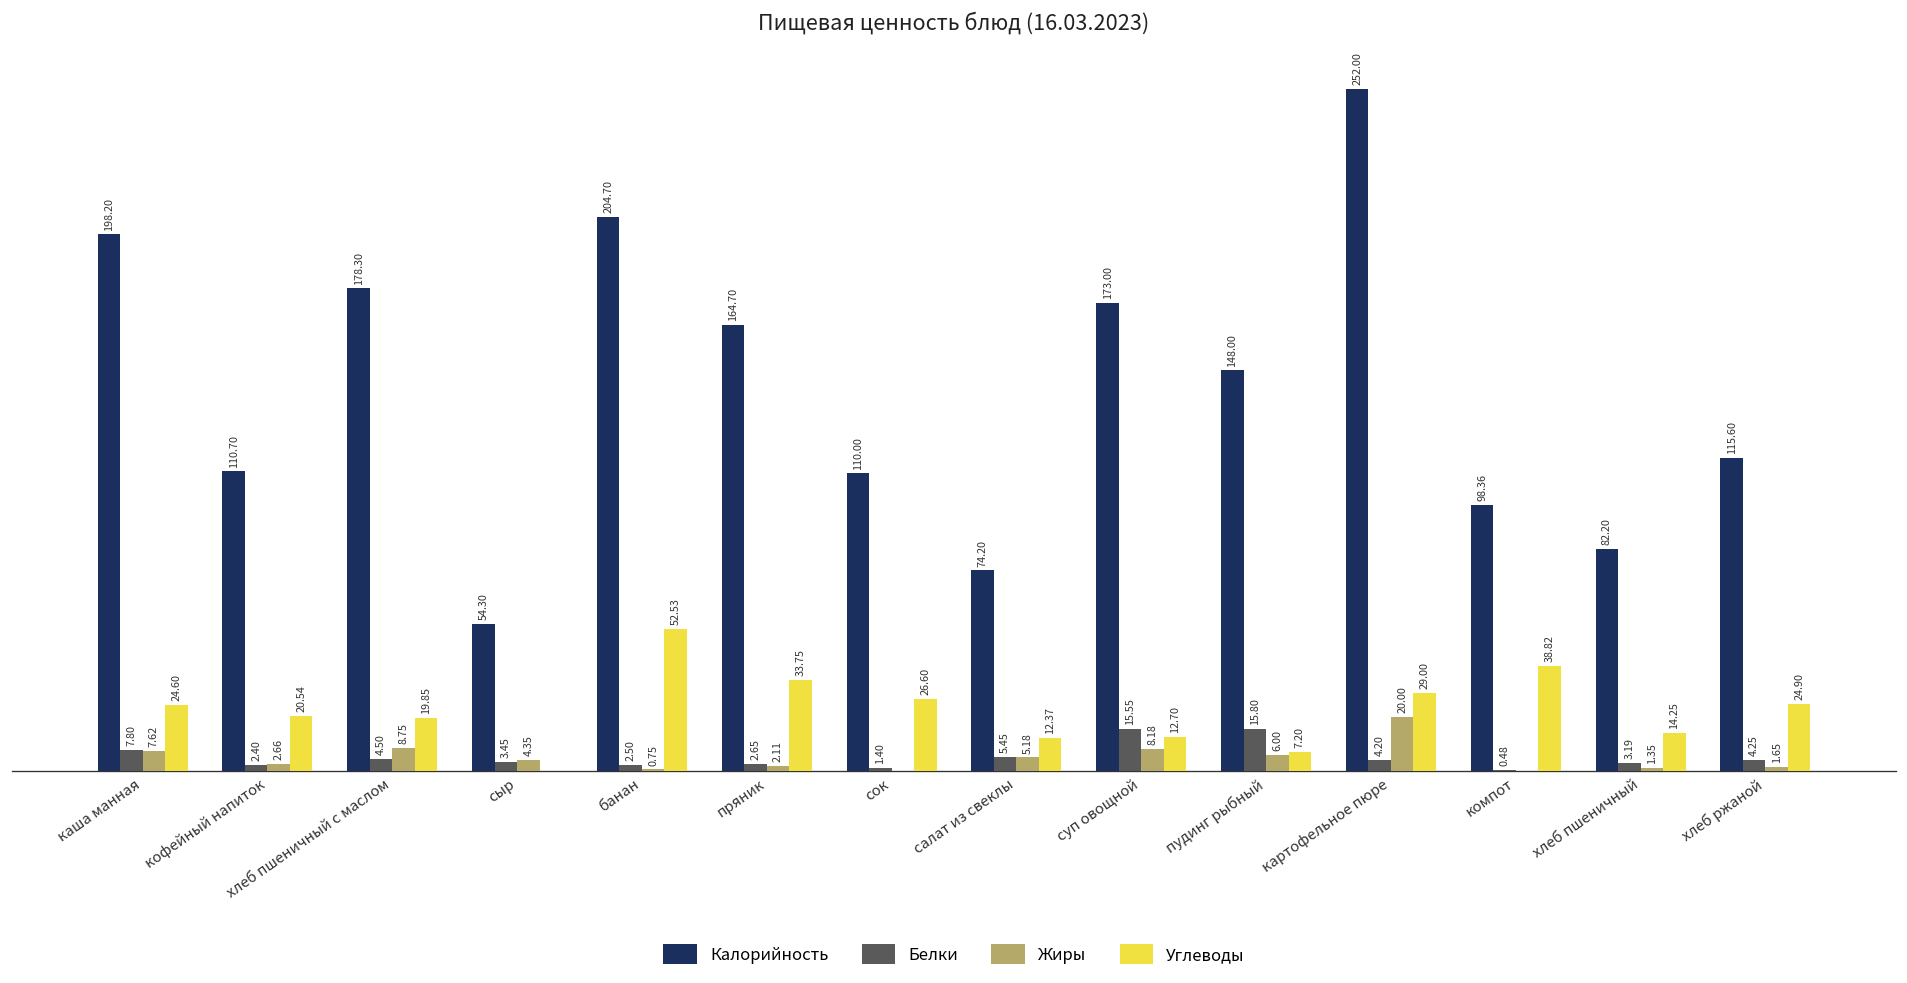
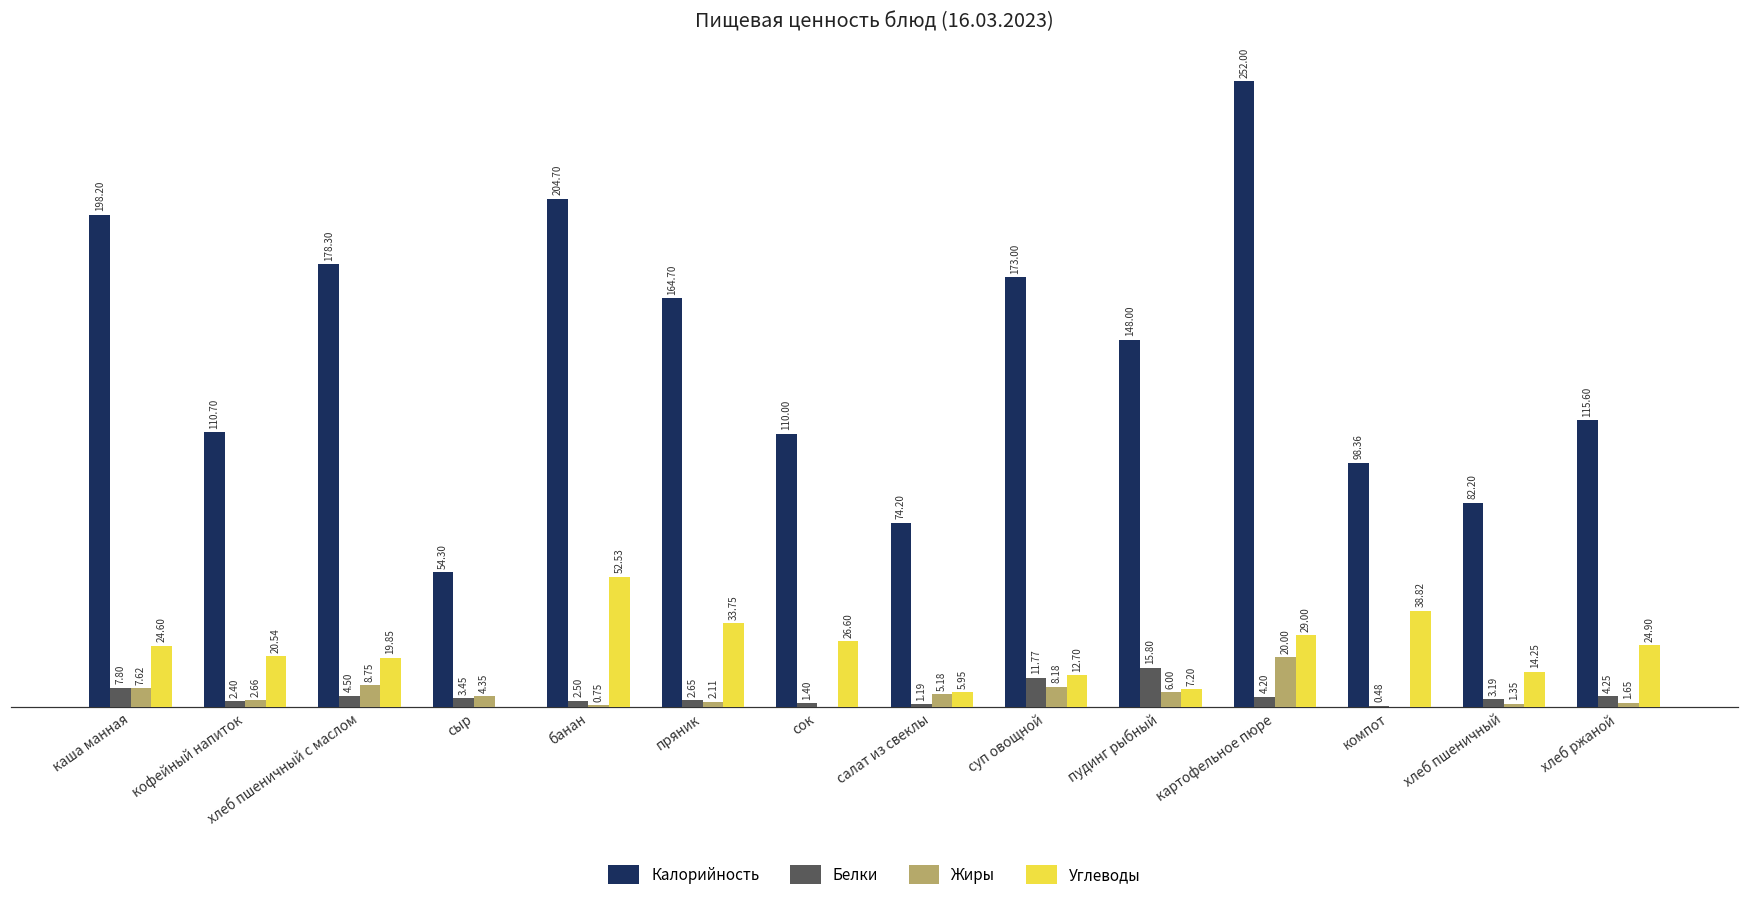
  {
    "Калорийность": {
      "каша манная": 198.20,
      "кофейный напиток": 110.70,
      "хлеб пшеничный с маслом": 178.30,
      "сыр": 54.30,
      "банан": 204.70,
      "пряник": 164.70,
      "сок": 110.00,
      "салат из свеклы": 74.20,
      "суп овощной": 173.00,
      "пудинг рыбный": 148.00,
      "картофельное пюре": 252.00,
      "компот": 98.36,
      "хлеб пшеничный": 82.20,
      "хлеб ржаной": 115.60
    },
    "Белки": {
      "каша манная": 7.80,
      "кофейный напиток": 2.40,
      "хлеб пшеничный с маслом": 4.50,
      "сыр": 3.45,
      "банан": 2.50,
      "пряник": 2.65,
      "сок": 1.40,
-     "салат из свеклы": 5.45,
-     "суп овощной": 15.55,
+     "салат из свеклы": 1.19,
+     "суп овощной": 11.77,
      "пудинг рыбный": 15.80,
      "картофельное пюре": 4.20,
      "компот": 0.48,
      "хлеб пшеничный": 3.19,
      "хлеб ржаной": 4.25
    },
    "Жиры": {
      "каша манная": 7.62,
      "кофейный напиток": 2.66,
      "хлеб пшеничный с маслом": 8.75,
      "сыр": 4.35,
      "банан": 0.75,
      "пряник": 2.11,
      "салат из свеклы": 5.18,
      "суп овощной": 8.18,
      "пудинг рыбный": 6.00,
      "картофельное пюре": 20.00,
      "хлеб пшеничный": 1.35,
      "хлеб ржаной": 1.65
    },
    "Углеводы": {
      "каша манная": 24.60,
      "кофейный напиток": 20.54,
      "хлеб пшеничный с маслом": 19.85,
      "банан": 52.53,
      "пряник": 33.75,
      "сок": 26.60,
-     "салат из свеклы": 12.37,
+     "салат из свеклы": 5.95,
      "суп овощной": 12.70,
      "пудинг рыбный": 7.20,
      "картофельное пюре": 29.00,
      "компот": 38.82,
      "хлеб пшеничный": 14.25,
      "хлеб ржаной": 24.90
    }
  }
